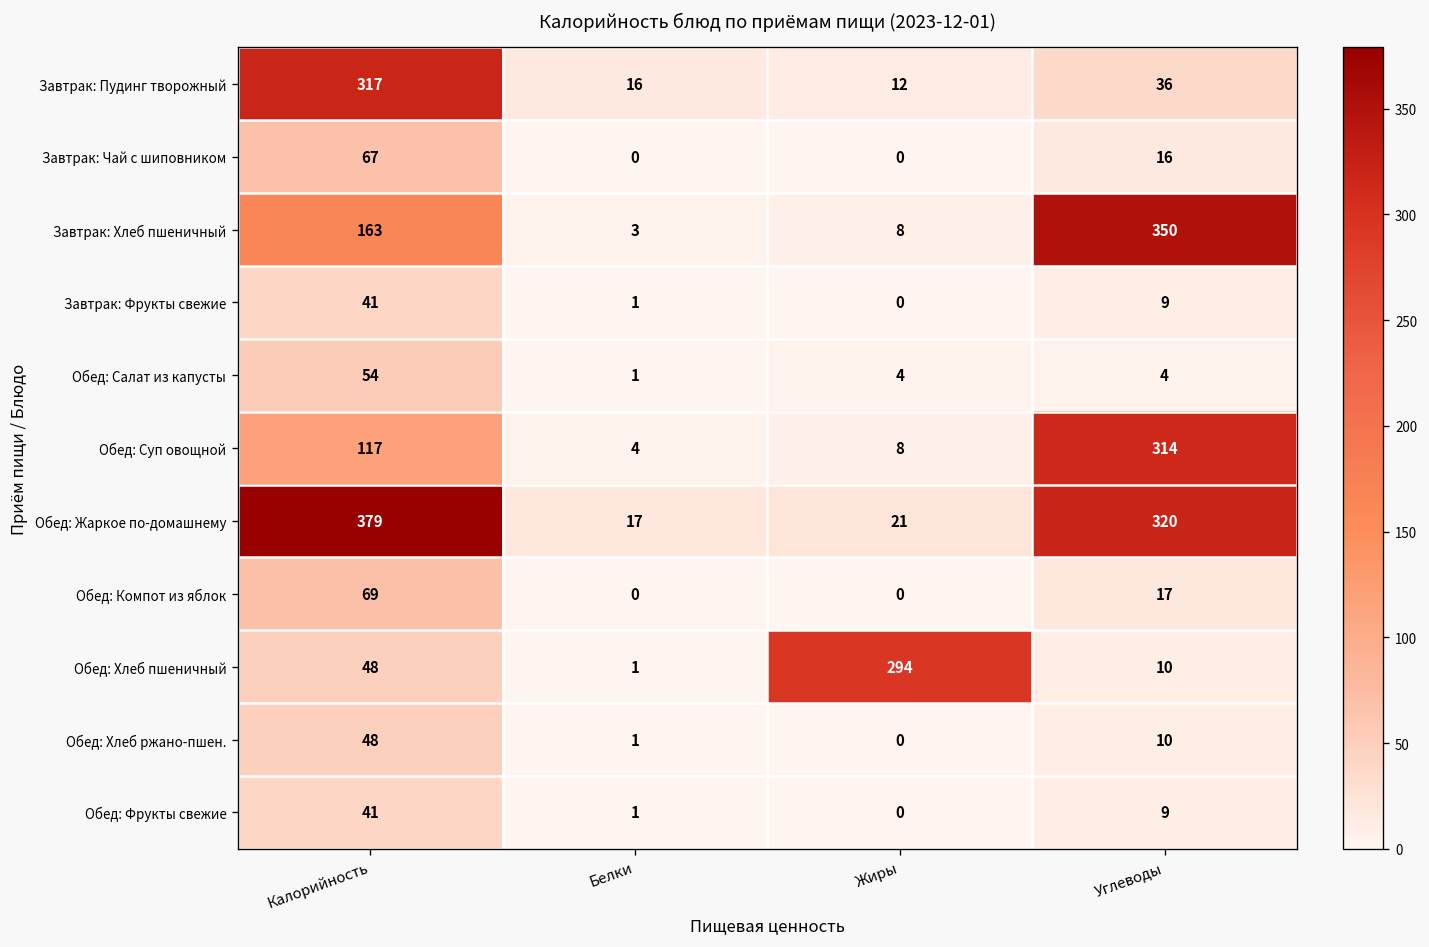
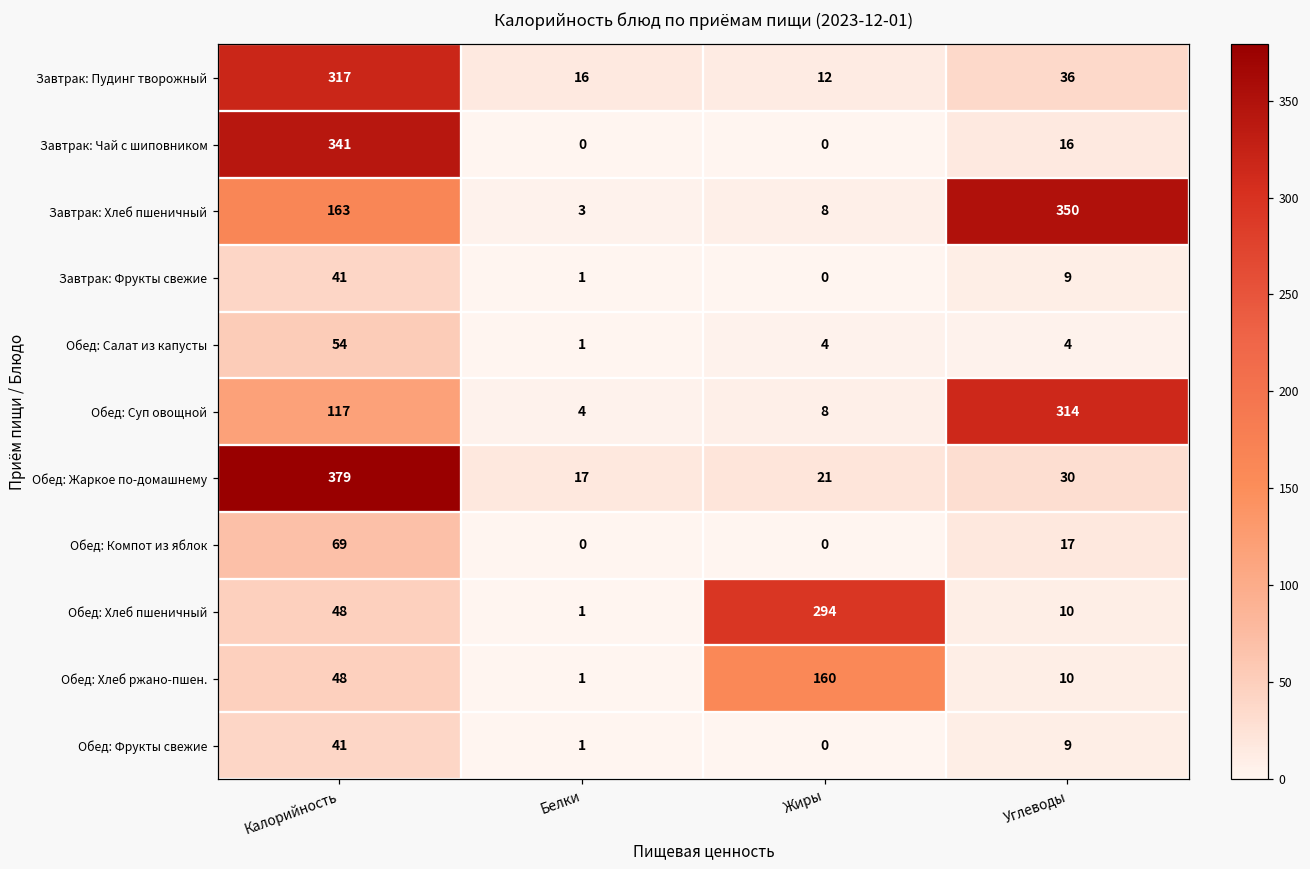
  {
    "Завтрак: Пудинг творожный": {
      "Калорийность": 317,
      "Белки": 16,
      "Жиры": 12,
      "Углеводы": 36
    },
    "Завтрак: Чай с шиповником": {
-     "Калорийность": 67,
+     "Калорийность": 341,
      "Белки": 0,
      "Жиры": 0,
      "Углеводы": 16
    },
    "Завтрак: Хлеб пшеничный": {
      "Калорийность": 163,
      "Белки": 3,
      "Жиры": 8,
      "Углеводы": 350
    },
    "Завтрак: Фрукты свежие": {
      "Калорийность": 41,
      "Белки": 1,
      "Жиры": 0,
      "Углеводы": 9
    },
    "Обед: Салат из капусты": {
      "Калорийность": 54,
      "Белки": 1,
      "Жиры": 4,
      "Углеводы": 4
    },
    "Обед: Суп овощной": {
      "Калорийность": 117,
      "Белки": 4,
      "Жиры": 8,
      "Углеводы": 314
    },
    "Обед: Жаркое по-домашнему": {
      "Калорийность": 379,
      "Белки": 17,
      "Жиры": 21,
-     "Углеводы": 320
+     "Углеводы": 30
    },
    "Обед: Компот из яблок": {
      "Калорийность": 69,
      "Белки": 0,
      "Жиры": 0,
      "Углеводы": 17
    },
    "Обед: Хлеб пшеничный": {
      "Калорийность": 48,
      "Белки": 1,
      "Жиры": 294,
      "Углеводы": 10
    },
    "Обед: Хлеб ржано-пшен.": {
      "Калорийность": 48,
      "Белки": 1,
-     "Жиры": 0,
+     "Жиры": 160,
      "Углеводы": 10
    },
    "Обед: Фрукты свежие": {
      "Калорийность": 41,
      "Белки": 1,
      "Жиры": 0,
      "Углеводы": 9
    }
  }
